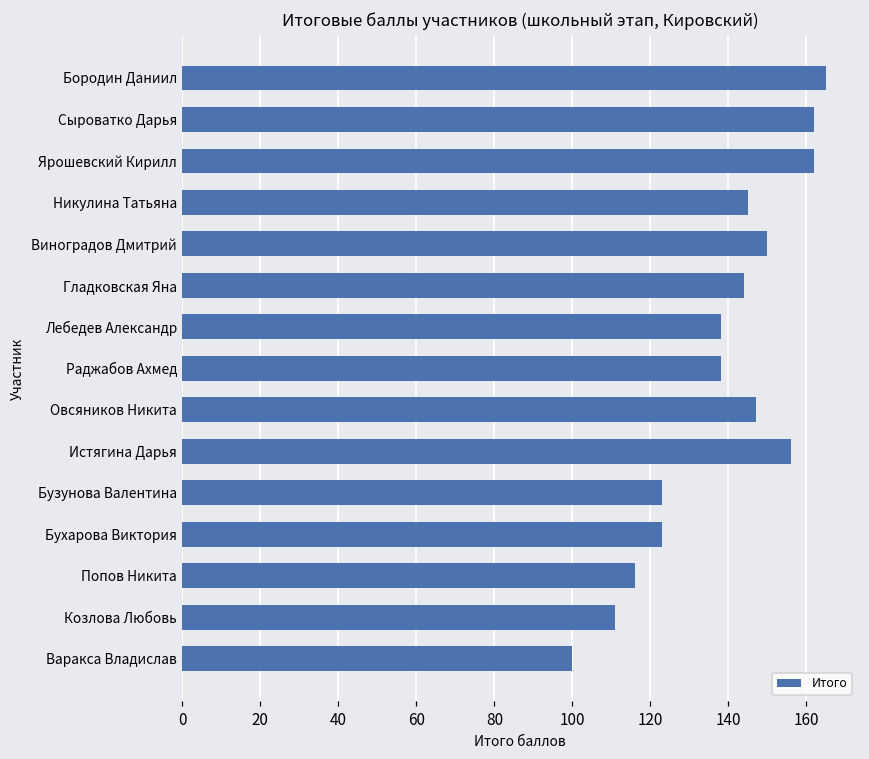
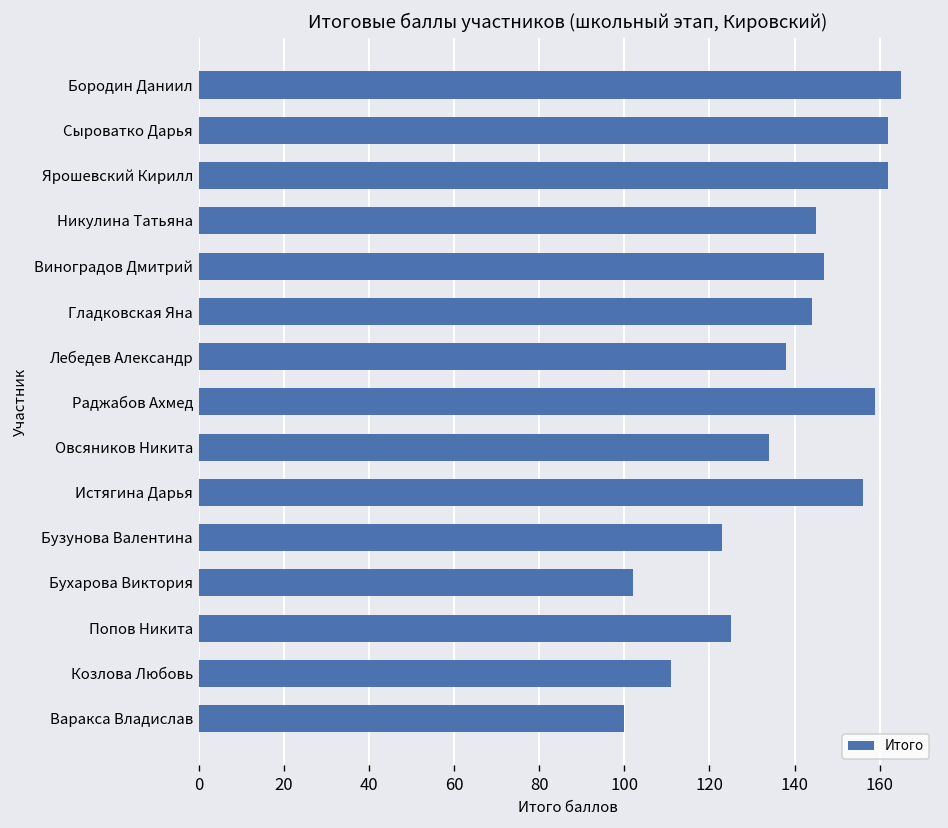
  {
    "Бородин Даниил": 165,
    "Сыроватко Дарья": 162,
    "Ярошевский Кирилл": 162,
    "Никулина Татьяна": 145,
-   "Виноградов Дмитрий": 150,
+   "Виноградов Дмитрий": 147,
    "Гладковская Яна": 144,
    "Лебедев Александр": 138,
-   "Раджабов Ахмед": 138,
-   "Овсяников Никита": 147,
+   "Раджабов Ахмед": 159,
+   "Овсяников Никита": 134,
    "Истягина Дарья": 156,
    "Бузунова Валентина": 123,
-   "Бухарова Виктория": 123,
-   "Попов Никита": 116,
+   "Бухарова Виктория": 102,
+   "Попов Никита": 125,
    "Козлова Любовь": 111,
    "Варакса Владислав": 100
  }
